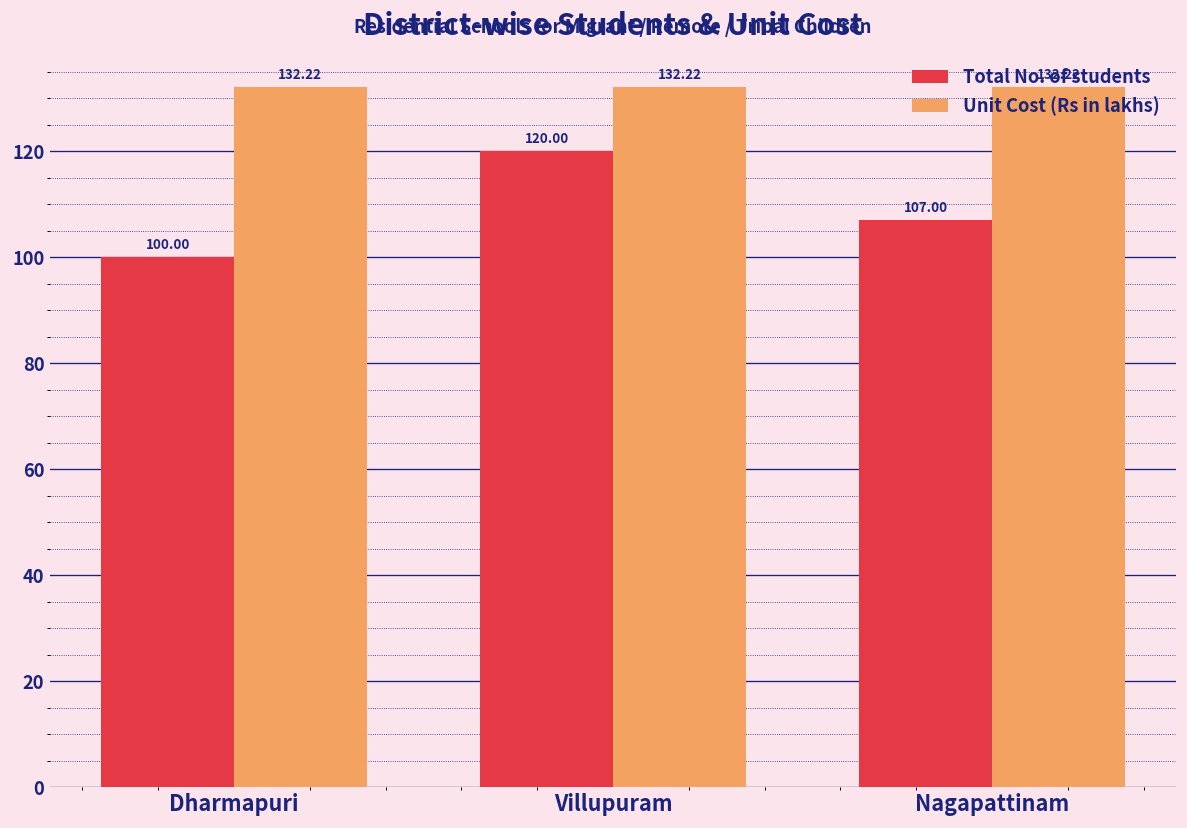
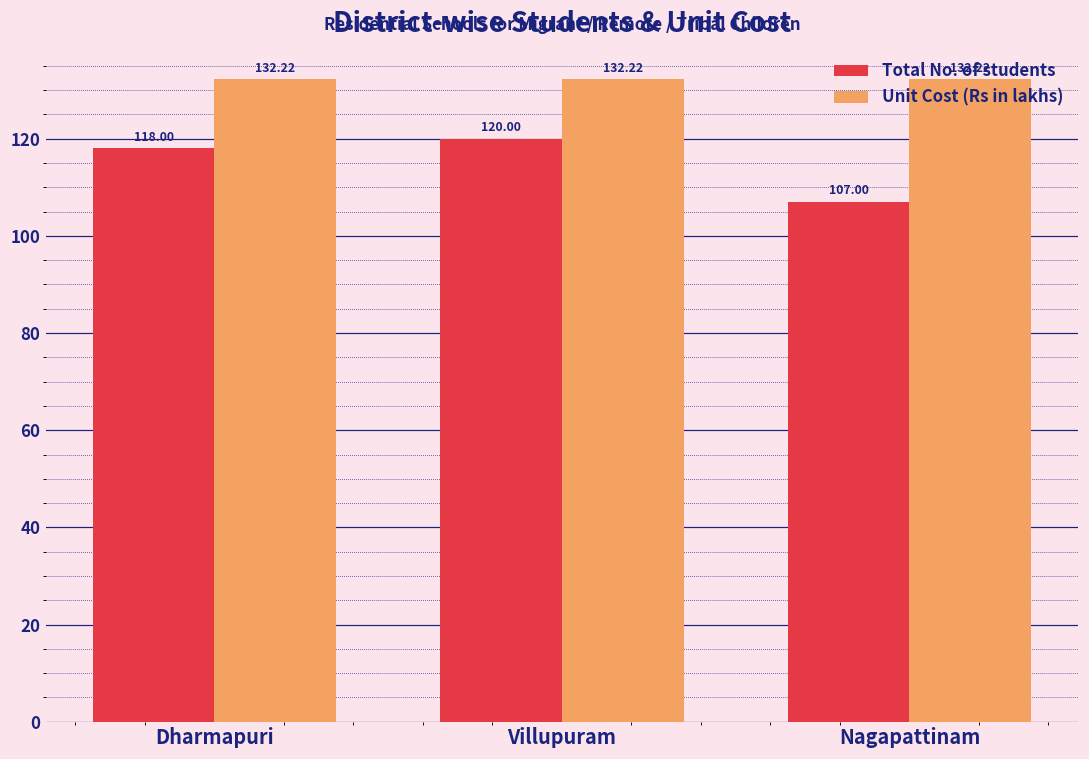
  {
    "Total No. of students": {
-     "Dharmapuri": 100.00,
+     "Dharmapuri": 118.00,
      "Villupuram": 120.00,
      "Nagapattinam": 107.00
    },
    "Unit Cost (Rs in lakhs)": {
      "Dharmapuri": 132.22,
      "Villupuram": 132.22,
      "Nagapattinam": 132.22
    }
  }
